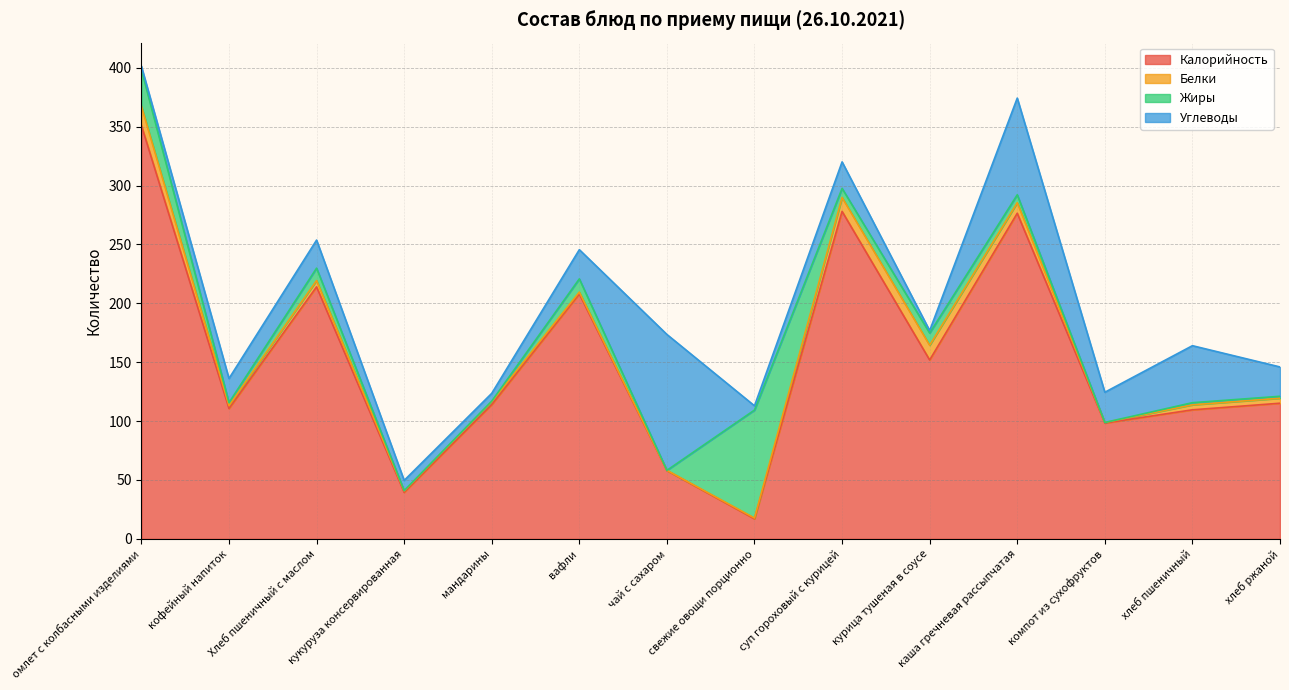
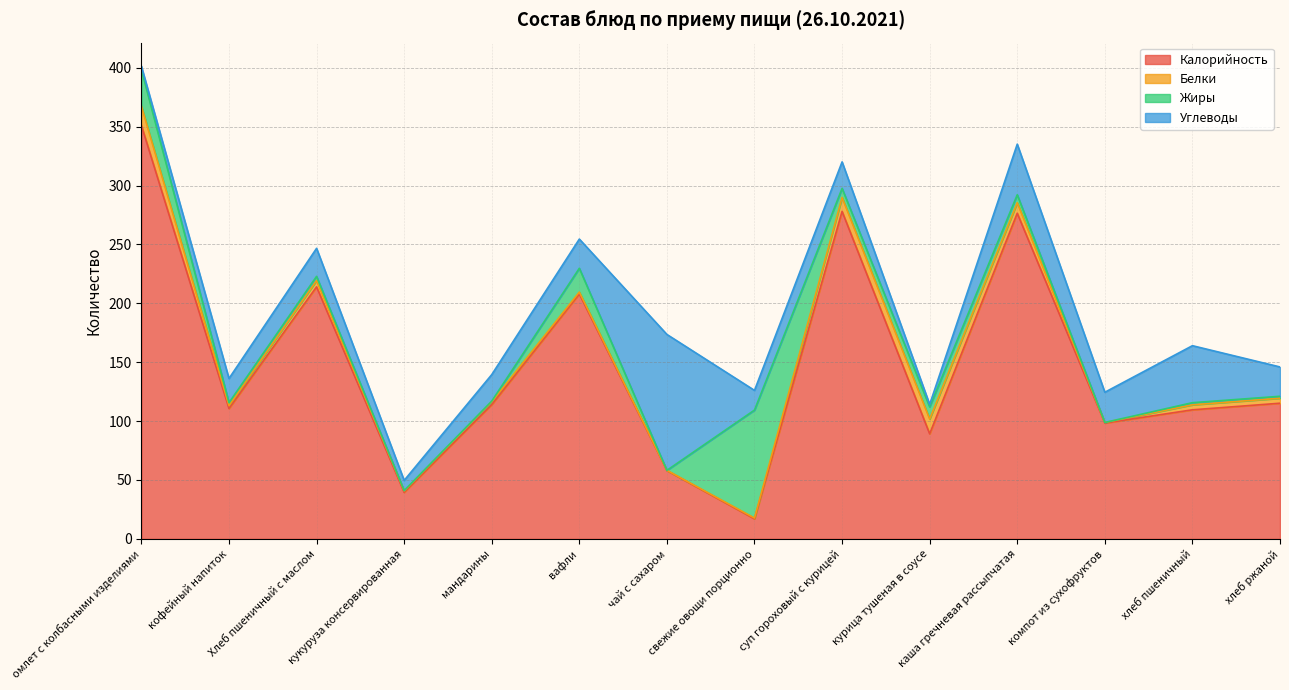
  {
    "Калорийность": {
      "омлет с колбасными изделиями": 351,
      "кофейный напиток": 111,
      "Хлеб пшеничный с маслом": 214,
      "мандарины": 114,
      "суп гороховый с курицей": 278,
-     "курица тушеная в соусе": 152,
+     "курица тушеная в соусе": 89,
      "каша гречневая рассыпчатая": 277,
      "хлеб пшеничный": 110,
      "хлеб ржаной": 115
    },
    "Белки": {
      "омлет с колбасными изделиями": 16,
      "кофейный напиток": 2,
      "Хлеб пшеничный с маслом": 5,
      "суп гороховый с курицей": 12,
      "курица тушеная в соусе": 13,
      "каша гречневая рассыпчатая": 9
    },
    "Жиры": {
      "омлет с колбасными изделиями": 31,
      "кофейный напиток": 3,
-     "Хлеб пшеничный с маслом": 11,
-     "вафли": 11,
+     "Хлеб пшеничный с маслом": 4,
+     "вафли": 20,
      "свежие овощи порционно": 92,
      "суп гороховый с курицей": 8,
      "каша гречневая рассыпчатая": 7
    },
    "Углеводы": {
      "омлет с колбасными изделиями": 3,
      "кофейный напиток": 21,
      "Хлеб пшеничный с маслом": 24,
      "кукуруза консервированная": 9,
-     "мандарины": 7,
+     "мандарины": 23,
      "вафли": 25,
      "чай с сахаром": 115,
-     "свежие овощи порционно": 4,
+     "свежие овощи порционно": 17,
      "суп гороховый с курицей": 23,
-     "каша гречневая рассыпчатая": 82,
+     "каша гречневая рассыпчатая": 43,
      "компот из сухофруктов": 26,
      "хлеб пшеничный": 48,
      "хлеб ржаной": 25
    }
  }
